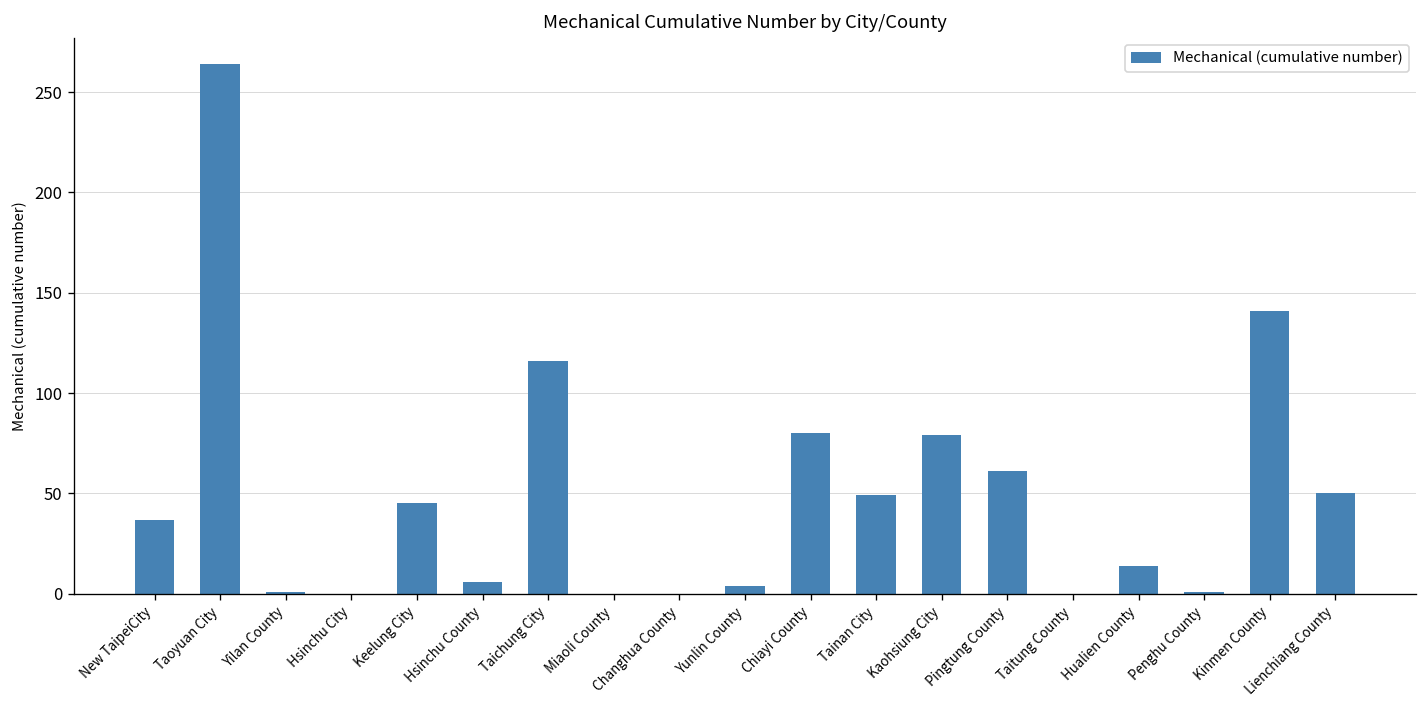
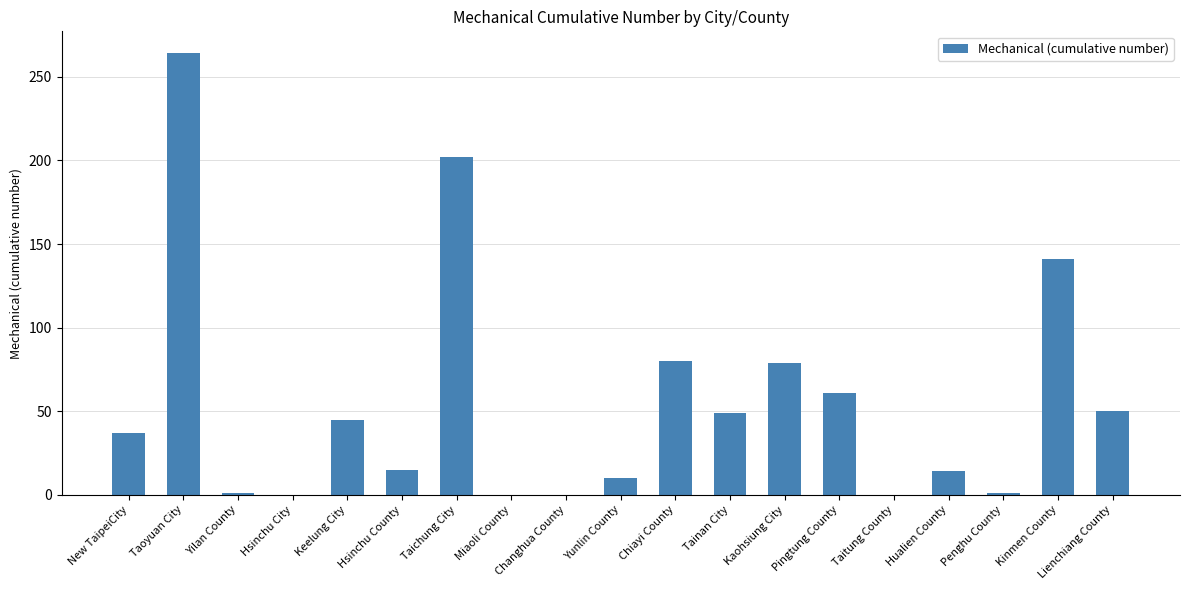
  {
    "New TaipeiCity": 37,
    "Taoyuan City": 264,
    "Hsinchu City": 0,
    "Keelung City": 45,
-   "Hsinchu County": 6,
-   "Taichung City": 116,
+   "Hsinchu County": 15,
+   "Taichung City": 202,
    "Miaoli County": 0,
    "Changhua County": 0,
-   "Yunlin County": 4,
+   "Yunlin County": 10,
    "Chiayi County": 80,
    "Tainan City": 49,
    "Kaohsiung City": 79,
    "Pingtung County": 61,
    "Taitung County": 0,
    "Hualien County": 14,
    "Kinmen County": 141,
    "Lienchiang County": 50
  }
